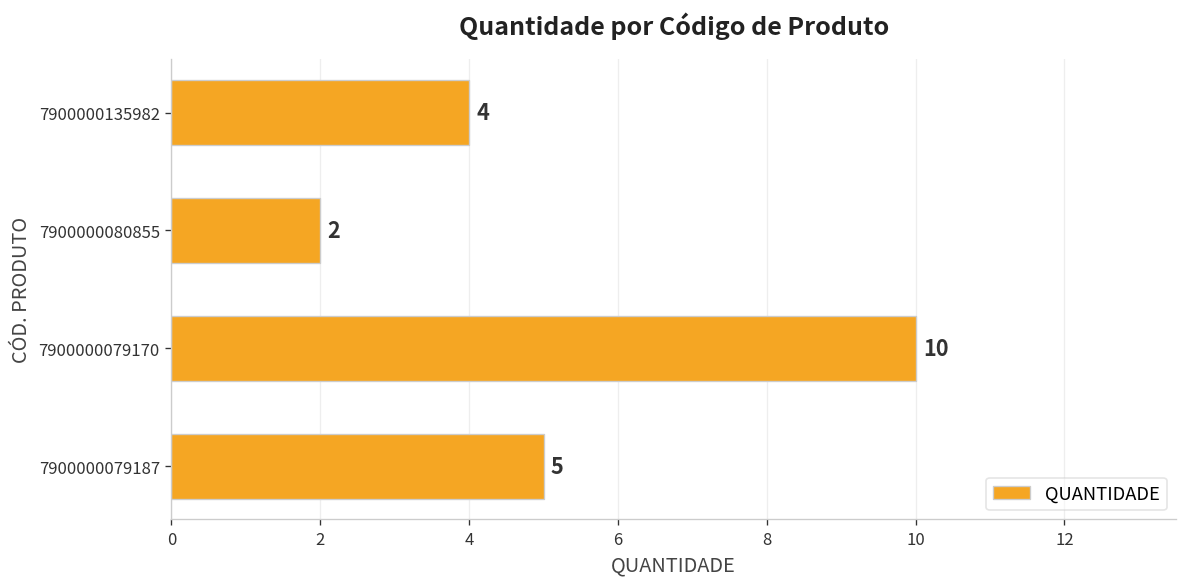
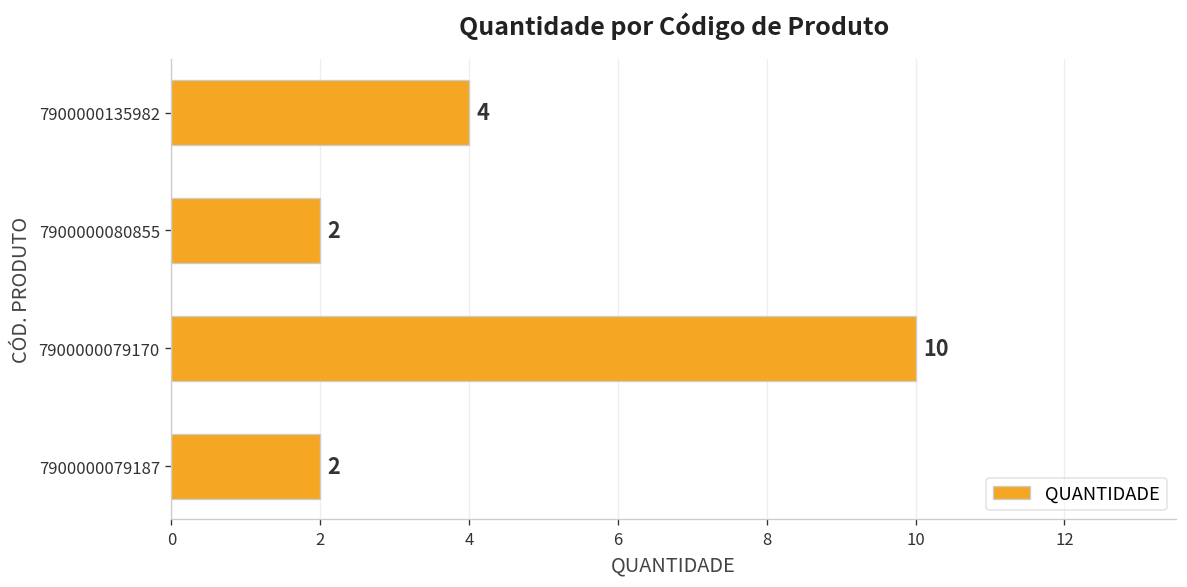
  {
    "7900000135982": 4,
    "7900000080855": 2,
    "7900000079170": 10,
-   "7900000079187": 5
+   "7900000079187": 2
  }
